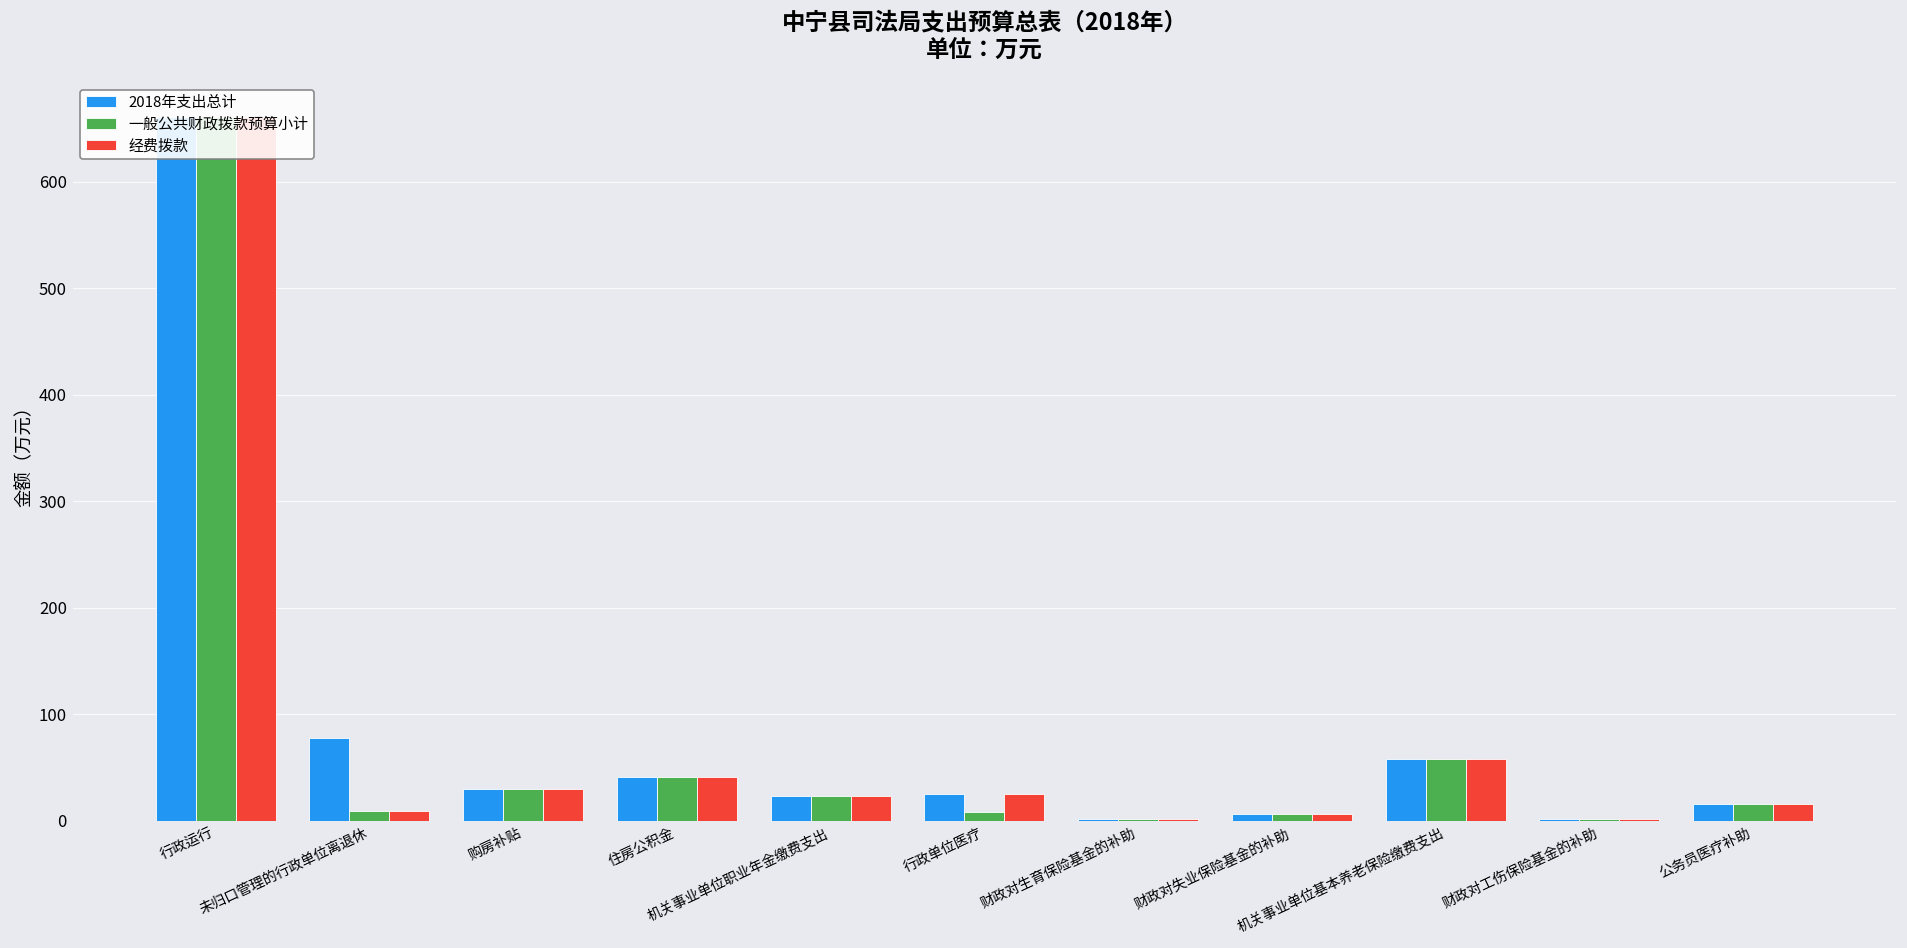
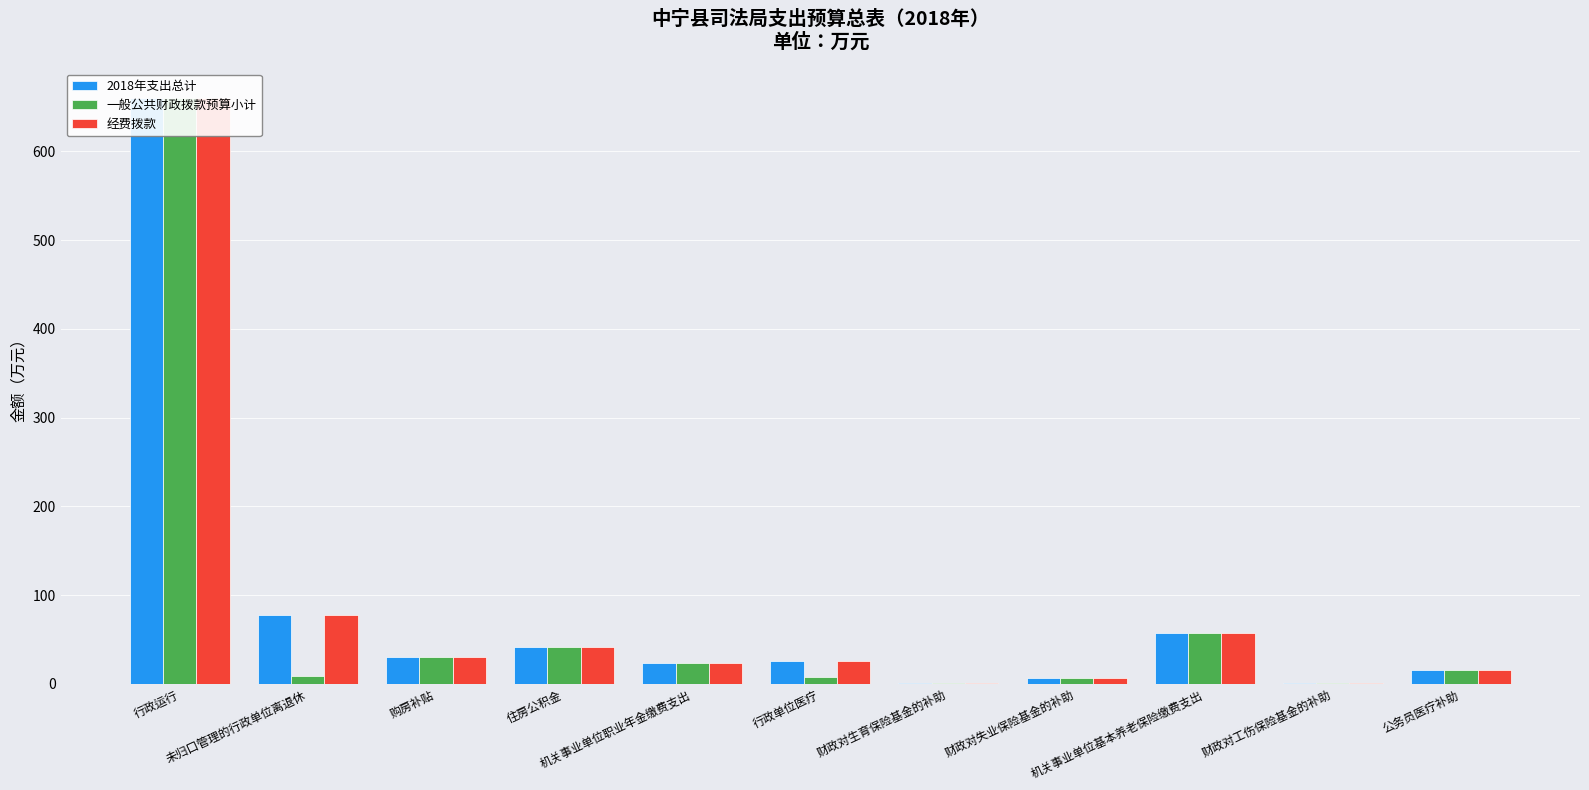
  {
    "2018年支出总计": {
      "未归口管理的行政单位离退休": 80,
      "购房补贴": 30,
      "住房公积金": 40,
      "机关事业单位职业年金缴费支出": 20,
      "行政单位医疗": 30,
      "财政对失业保险基金的补助": 10,
      "机关事业单位基本养老保险缴费支出": 60,
      "公务员医疗补助": 20
    },
    "一般公共财政拨款预算小计": {
      "未归口管理的行政单位离退休": 10,
      "购房补贴": 30,
      "住房公积金": 40,
      "机关事业单位职业年金缴费支出": 20,
      "行政单位医疗": 10,
      "财政对失业保险基金的补助": 10,
      "机关事业单位基本养老保险缴费支出": 60,
      "公务员医疗补助": 20
    },
    "经费拨款": {
-     "未归口管理的行政单位离退休": 10,
+     "未归口管理的行政单位离退休": 80,
      "购房补贴": 30,
      "住房公积金": 40,
      "机关事业单位职业年金缴费支出": 20,
      "行政单位医疗": 30,
      "财政对失业保险基金的补助": 10,
      "机关事业单位基本养老保险缴费支出": 60,
      "公务员医疗补助": 20
    }
  }
